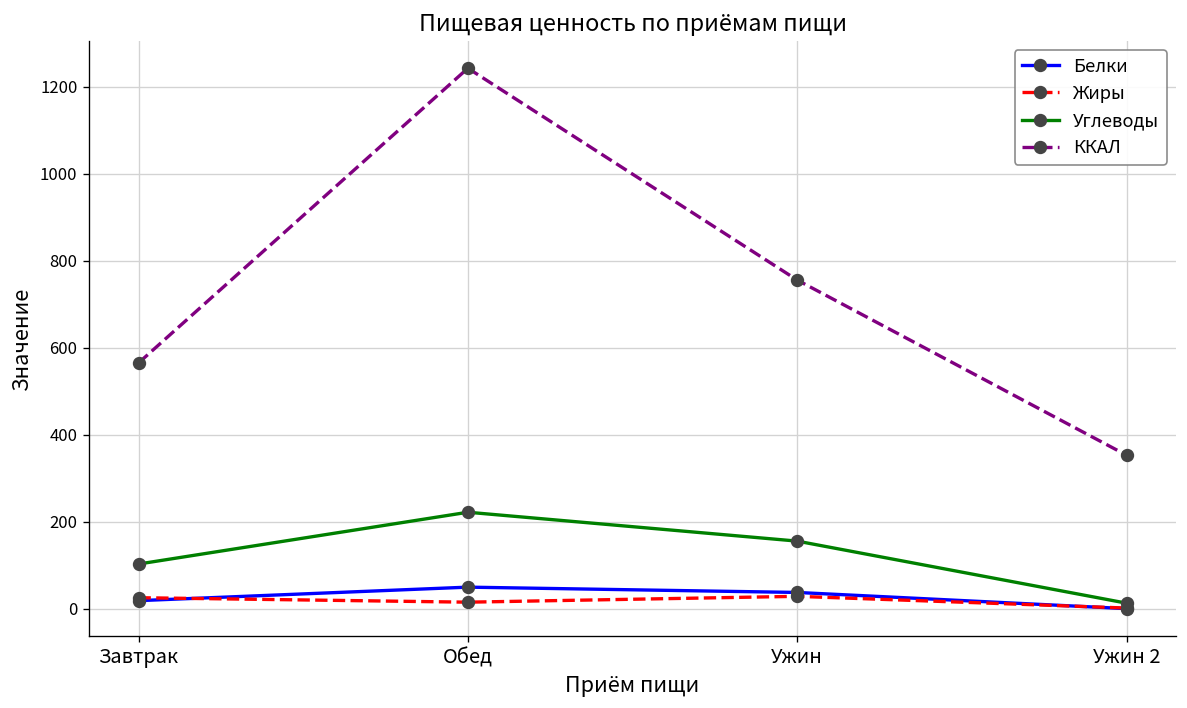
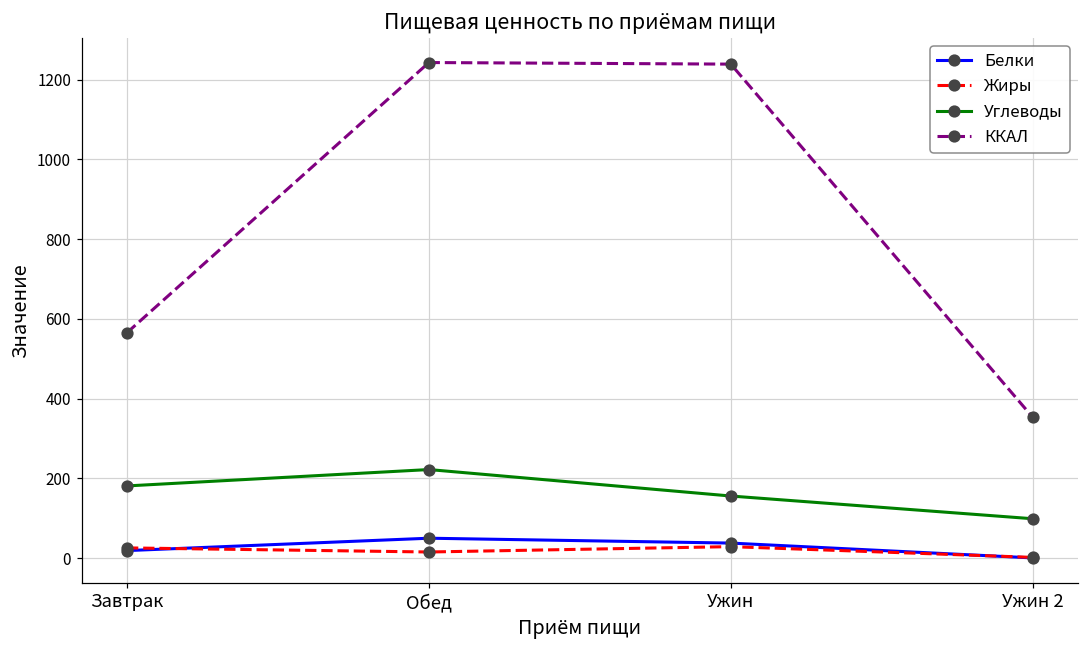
  {
    "Белки": {
      "Обед": 50,
      "Ужин": 40
    },
    "Жиры": {
      "Обед": 20,
      "Ужин": 30
    },
    "Углеводы": {
-     "Завтрак": 100,
+     "Завтрак": 180,
      "Обед": 220,
      "Ужин": 160,
-     "Ужин 2": 10
+     "Ужин 2": 100
    },
    "ККАЛ": {
      "Завтрак": 570,
      "Обед": 1240,
-     "Ужин": 760,
+     "Ужин": 1240,
      "Ужин 2": 350
    }
  }
